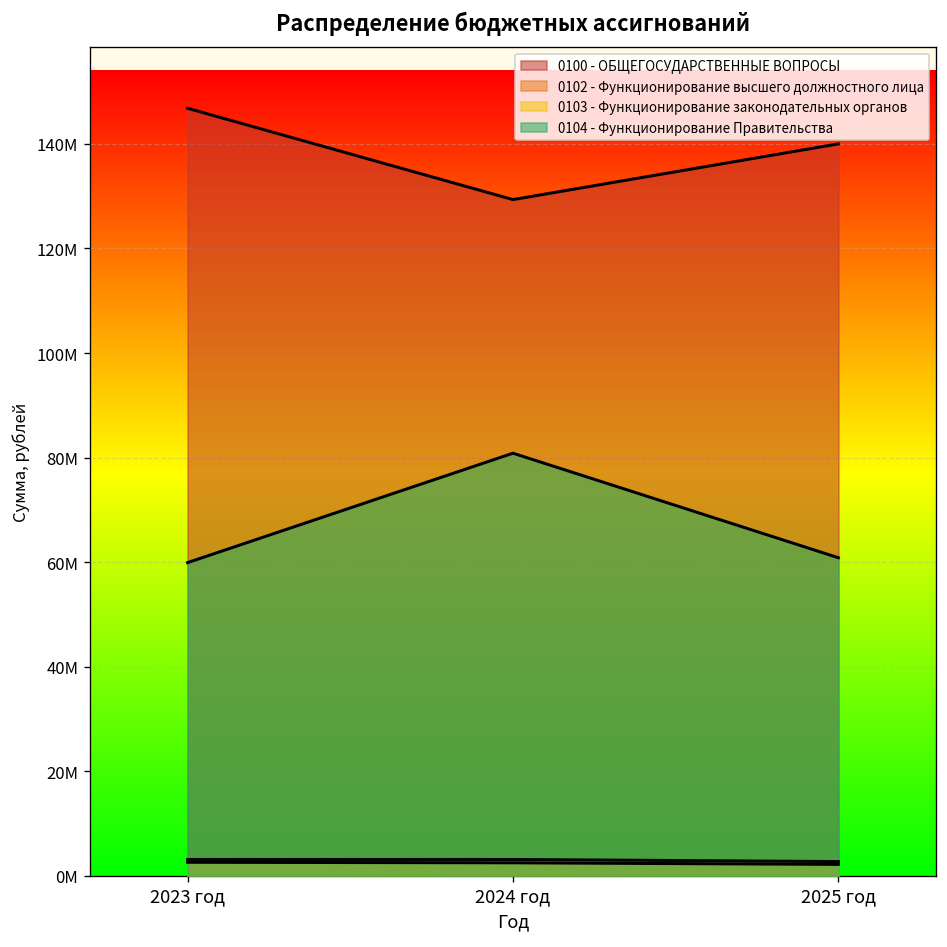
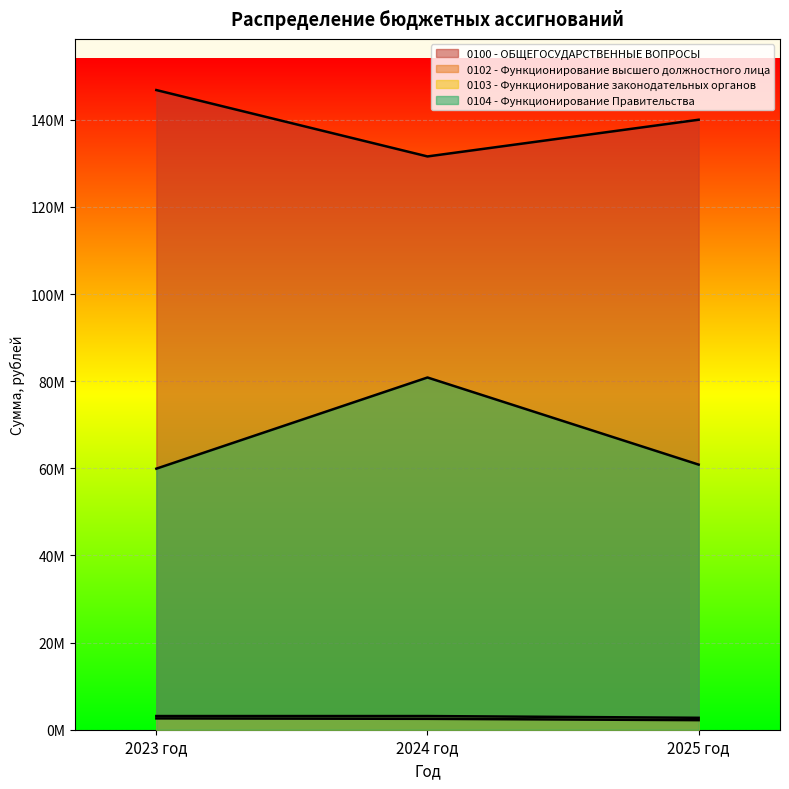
  {
    "0100 - ОБЩЕГОСУДАРСТВЕННЫЕ ВОПРОСЫ": {
      "2023 год": 147000000,
-     "2024 год": 129000000,
+     "2024 год": 132000000,
      "2025 год": 140000000
    },
    "0102 - Функционирование высшего должностного лица": {
      "2024 год": 3000000
    },
    "0103 - Функционирование законодательных органов": {
      "2024 год": 2000000
    },
    "0104 - Функционирование Правительства": {
      "2023 год": 60000000,
      "2024 год": 81000000,
      "2025 год": 61000000
    }
  }
